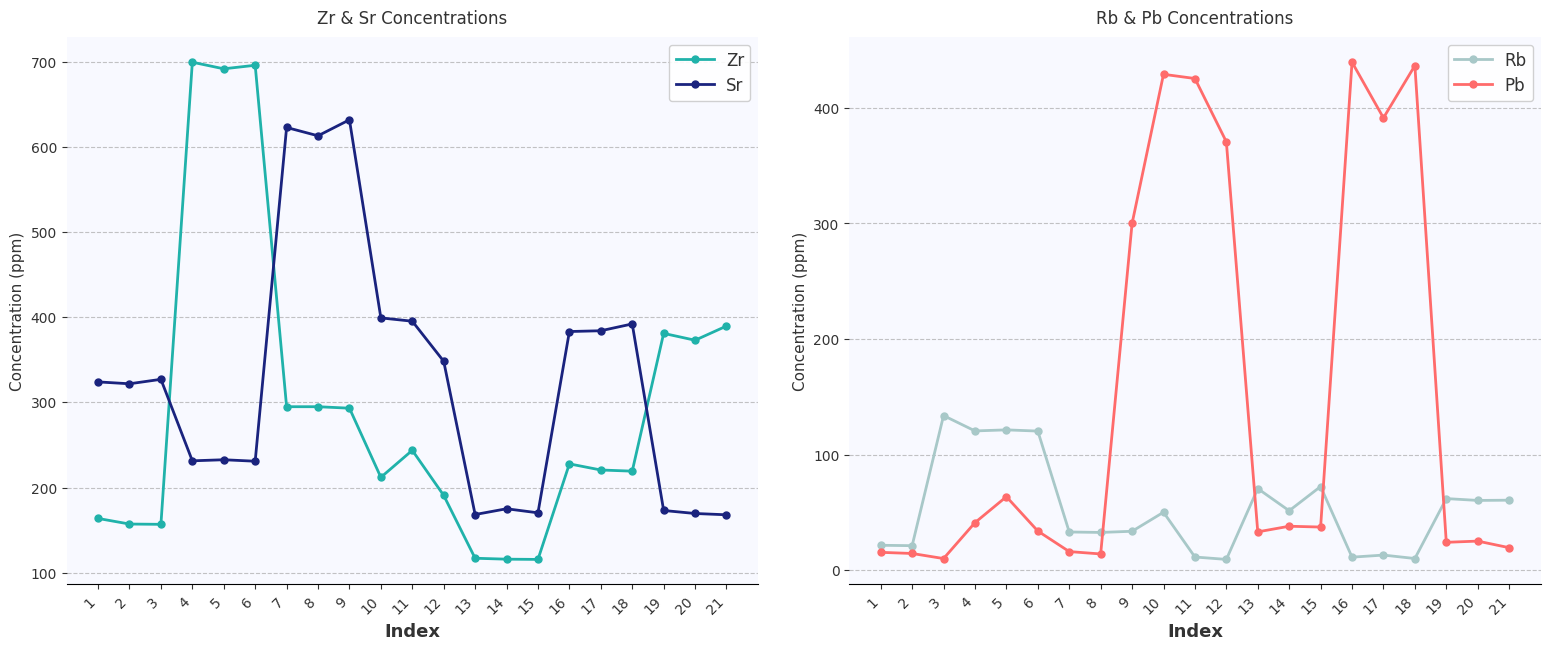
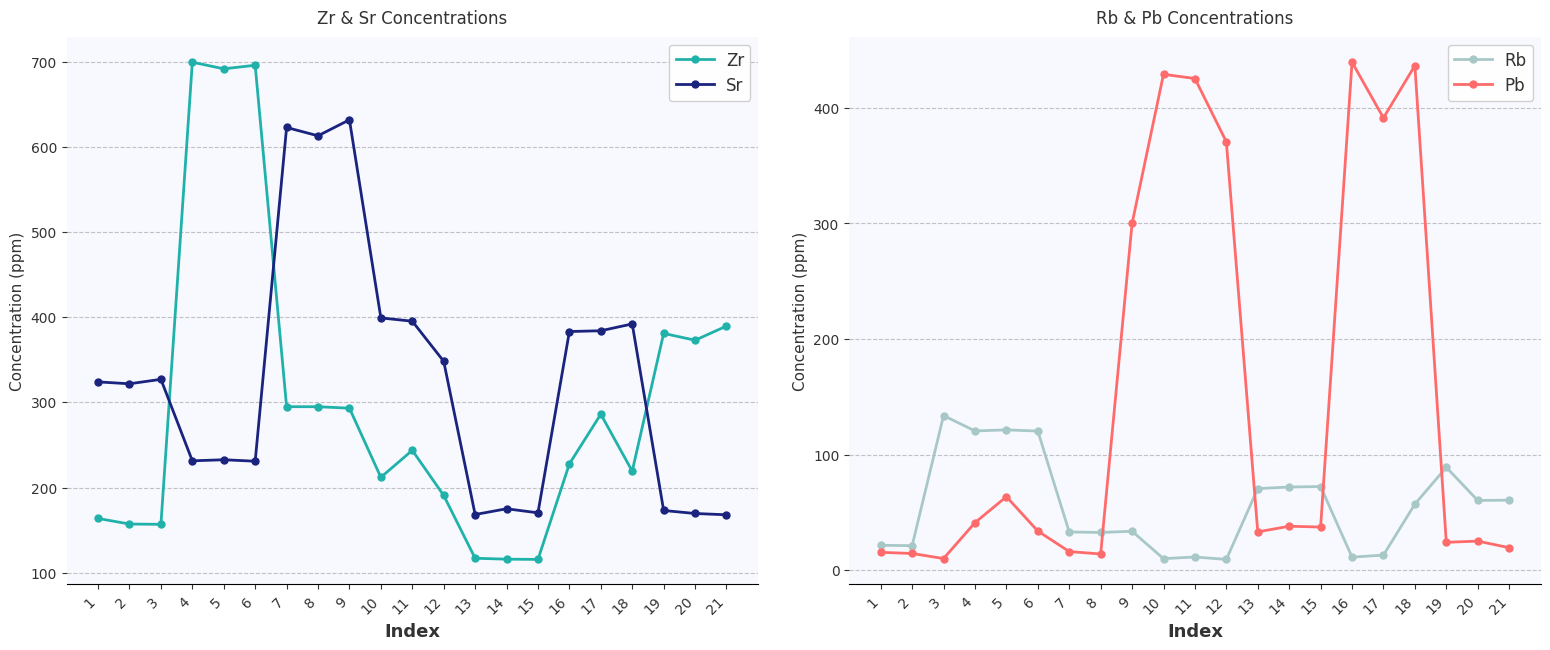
  {
    "Zr & Sr Concentrations": {
      "Zr": {
        "1": 160,
        "2": 160,
        "3": 160,
        "4": 700,
        "5": 690,
        "6": 700,
        "7": 290,
        "8": 290,
        "9": 290,
        "10": 210,
        "11": 240,
        "12": 190,
        "13": 120,
        "14": 120,
        "15": 120,
        "16": 230,
-       "17": 220,
+       "17": 290,
        "18": 220,
        "19": 380,
        "20": 370,
        "21": 390
      },
      "Sr": {
        "1": 320,
        "2": 320,
        "3": 330,
        "4": 230,
        "5": 230,
        "6": 230,
        "7": 620,
        "8": 610,
        "9": 630,
        "10": 400,
        "11": 400,
        "12": 350,
        "13": 170,
        "14": 180,
        "15": 170,
        "16": 380,
        "17": 380,
        "18": 390,
        "19": 170,
        "20": 170,
        "21": 170
      }
    },
    "Rb & Pb Concentrations": {
      "Rb": {
        "1": 22,
        "2": 21,
        "3": 134,
        "4": 121,
        "5": 121,
        "6": 120,
        "7": 33,
        "8": 33,
        "9": 34,
-       "10": 50,
+       "10": 10,
        "11": 11,
        "12": 9,
        "13": 71,
-       "14": 52,
+       "14": 72,
        "15": 72,
        "16": 11,
        "17": 13,
-       "18": 10,
-       "19": 62,
+       "18": 57,
+       "19": 89,
        "20": 60,
        "21": 61
      },
      "Pb": {
        "1": 16,
        "2": 15,
        "3": 10,
        "4": 41,
        "5": 64,
        "6": 34,
        "7": 16,
        "8": 14,
        "9": 300,
        "10": 429,
        "11": 425,
        "12": 371,
        "13": 33,
        "14": 38,
        "15": 37,
        "16": 440,
        "17": 391,
        "18": 437,
        "19": 24,
        "20": 25,
        "21": 20
      }
    }
  }
